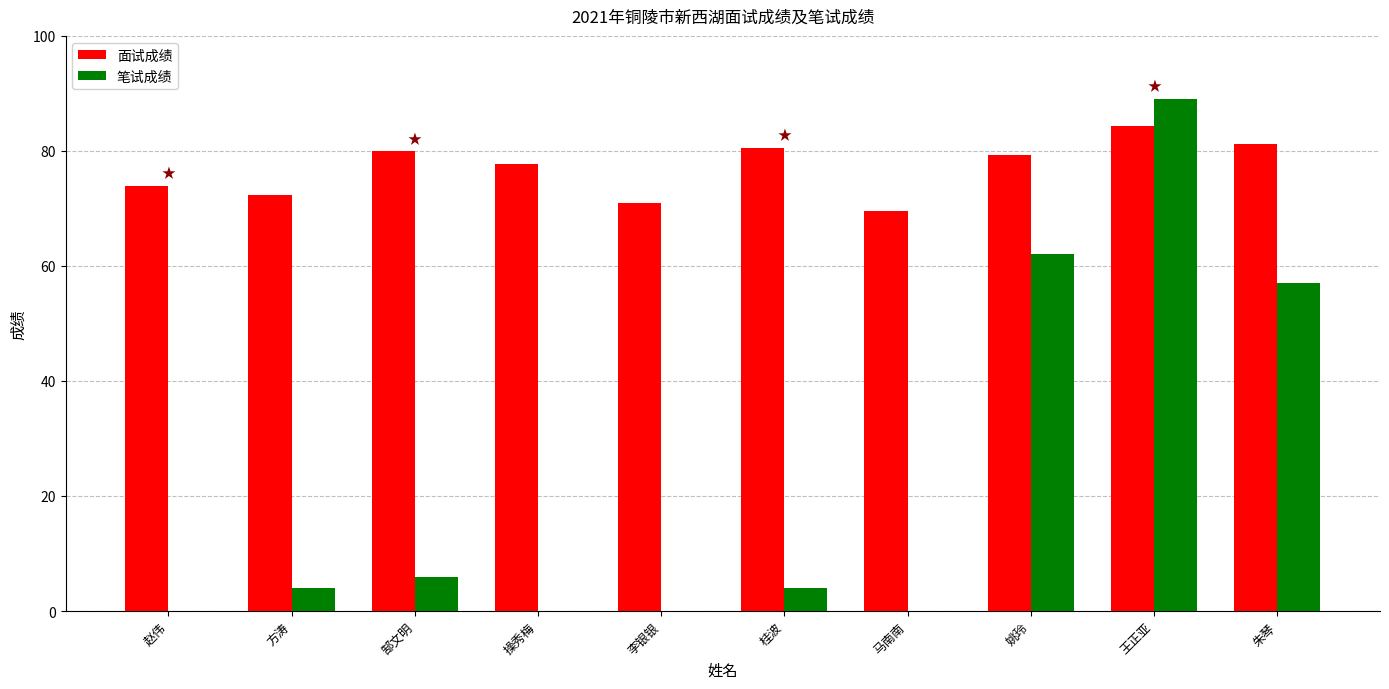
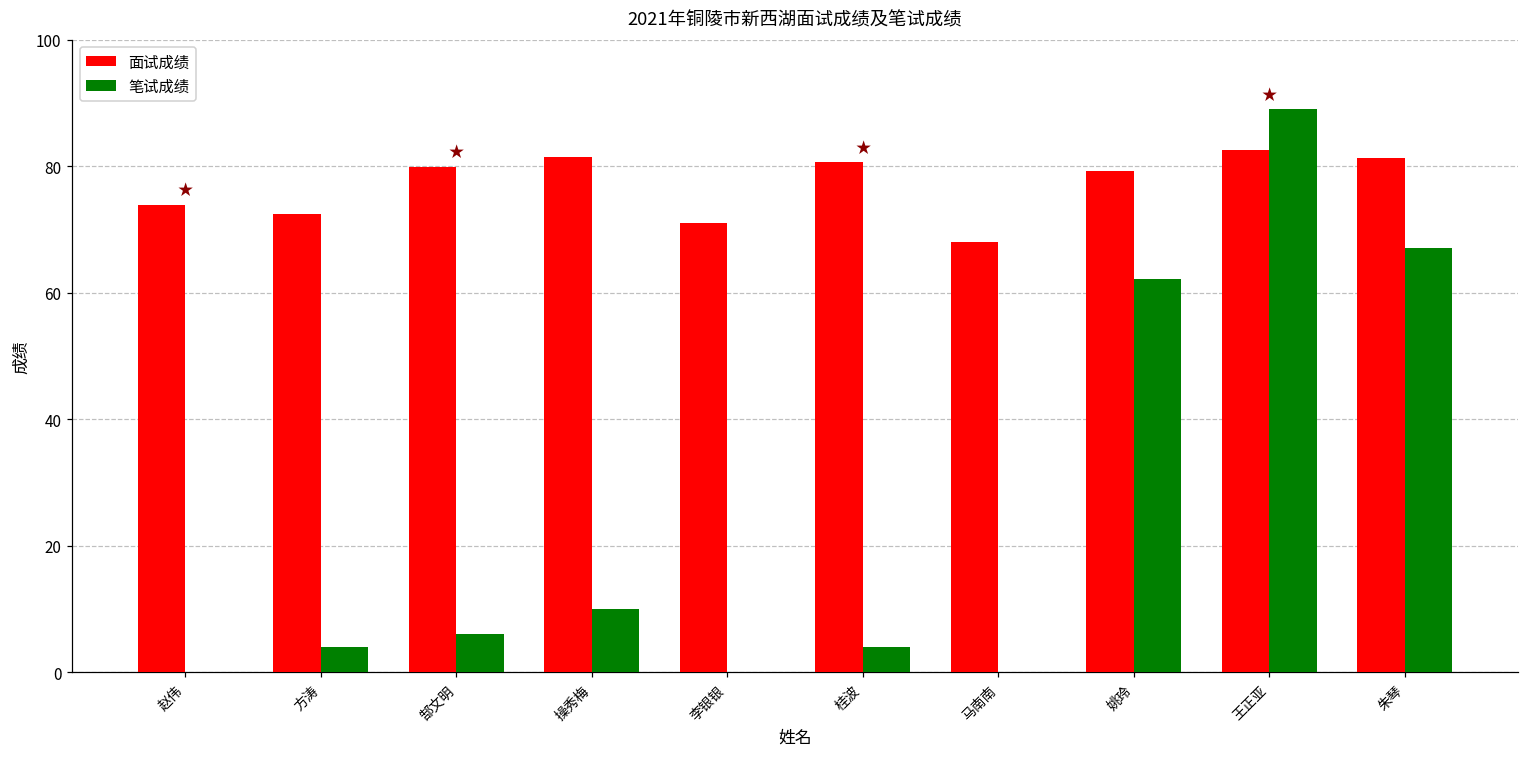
  {
    "面试成绩": {
      "赵伟": 74,
      "方涛": 72,
      "郜文明": 80,
-     "操秀梅": 78,
+     "操秀梅": 81,
      "李银银": 71,
      "桂波": 81,
-     "马南南": 69,
+     "马南南": 68,
      "姚玲": 79,
-     "王正亚": 84,
+     "王正亚": 83,
      "朱琴": 81
    },
    "笔试成绩": {
      "赵伟": 0,
      "方涛": 4,
      "郜文明": 6,
-     "操秀梅": 0,
+     "操秀梅": 10,
      "李银银": 0,
      "桂波": 4,
      "马南南": 0,
      "姚玲": 62,
      "王正亚": 89,
-     "朱琴": 57
+     "朱琴": 67
    }
  }
